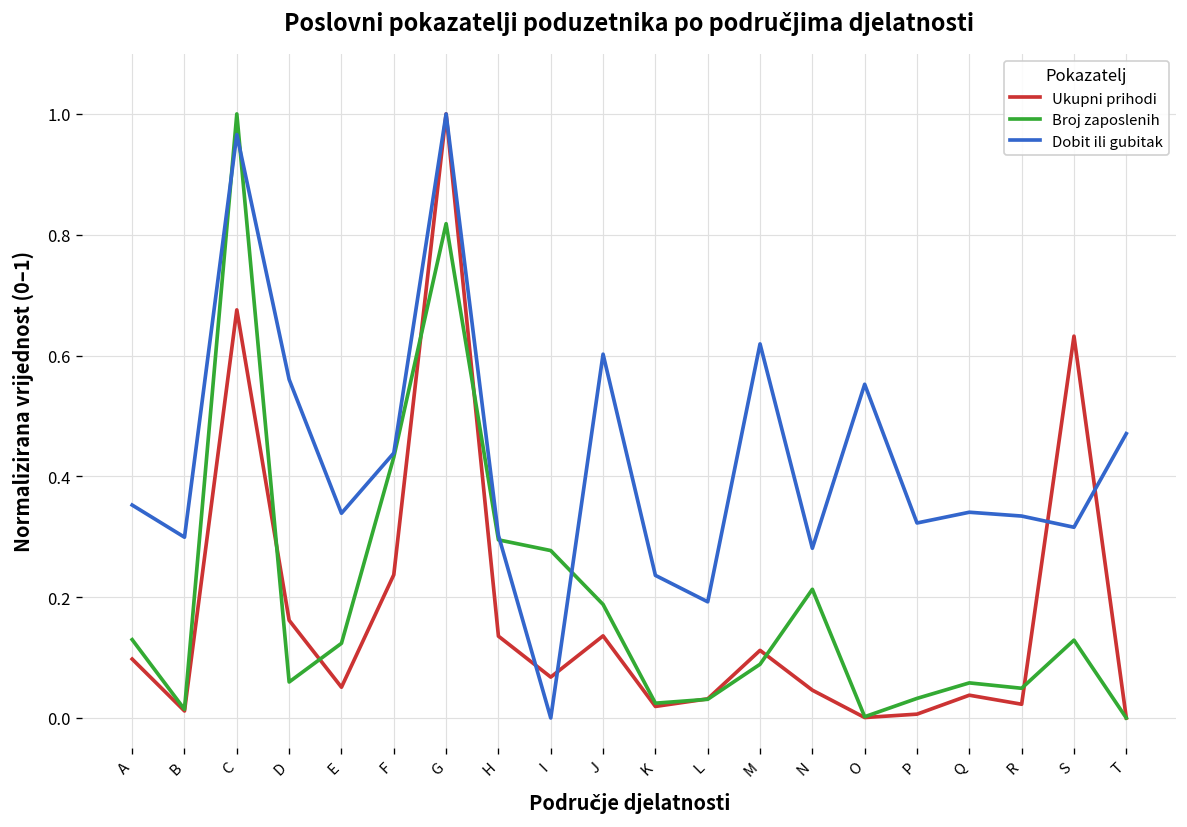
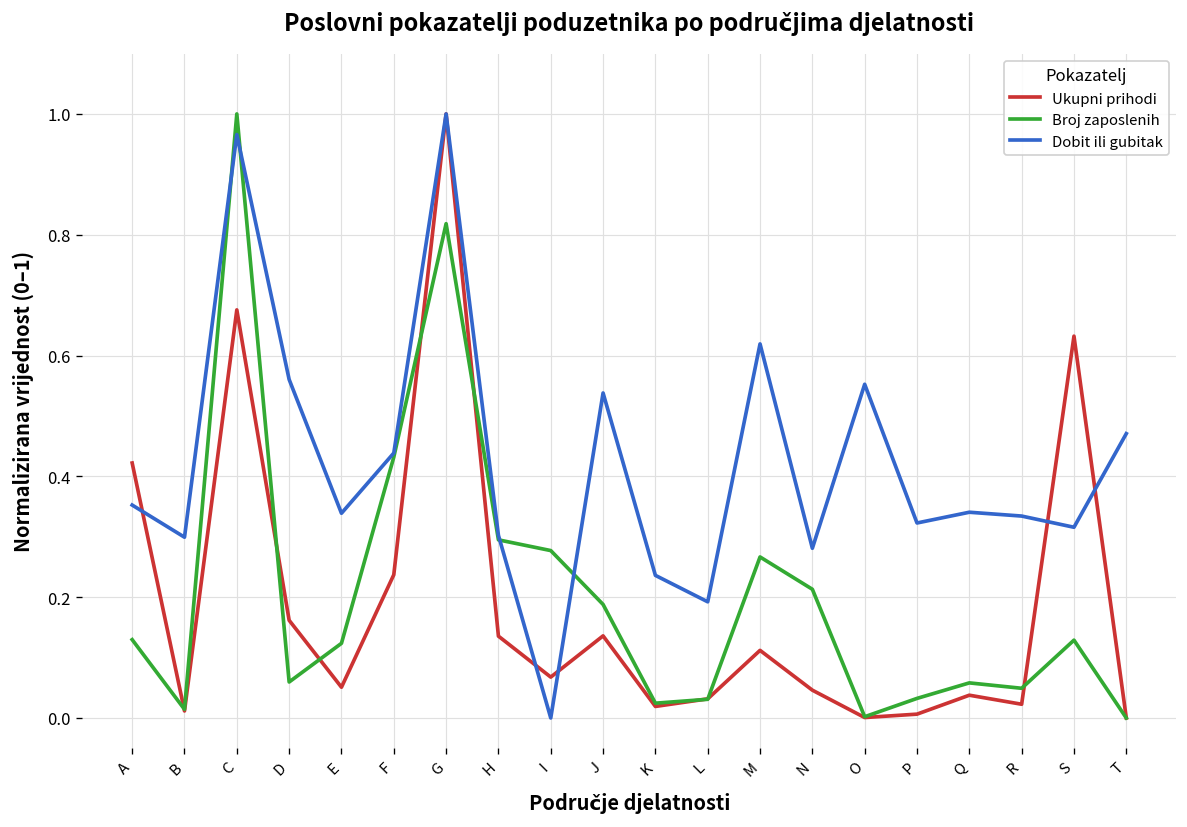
  {
    "Ukupni prihodi": {
-     "A": 0.10,
+     "A": 0.42,
      "C": 0.68,
      "D": 0.16,
      "E": 0.05,
      "F": 0.24,
      "H": 0.14,
      "I": 0.07,
      "J": 0.14,
      "K": 0.02,
      "M": 0.11,
      "N": 0.05,
      "P": 0.01,
      "Q": 0.04,
      "R": 0.02,
      "S": 0.63
    },
    "Broj zaposlenih": {
      "A": 0.13,
      "C": 1.00,
      "D": 0.06,
      "E": 0.12,
      "F": 0.43,
      "G": 0.82,
      "H": 0.29,
      "I": 0.28,
      "J": 0.19,
      "K": 0.02,
-     "M": 0.09,
+     "M": 0.27,
      "N": 0.21,
      "P": 0.03,
      "Q": 0.06,
      "R": 0.05,
      "S": 0.13
    },
    "Dobit ili gubitak": {
      "A": 0.35,
      "B": 0.30,
      "C": 0.97,
      "D": 0.56,
      "E": 0.34,
      "F": 0.44,
      "H": 0.30,
      "I": 0.00,
-     "J": 0.60,
+     "J": 0.54,
      "K": 0.24,
      "L": 0.19,
      "M": 0.62,
      "N": 0.28,
      "O": 0.55,
      "P": 0.32,
      "Q": 0.34,
      "R": 0.33,
      "S": 0.32,
      "T": 0.47
    }
  }
